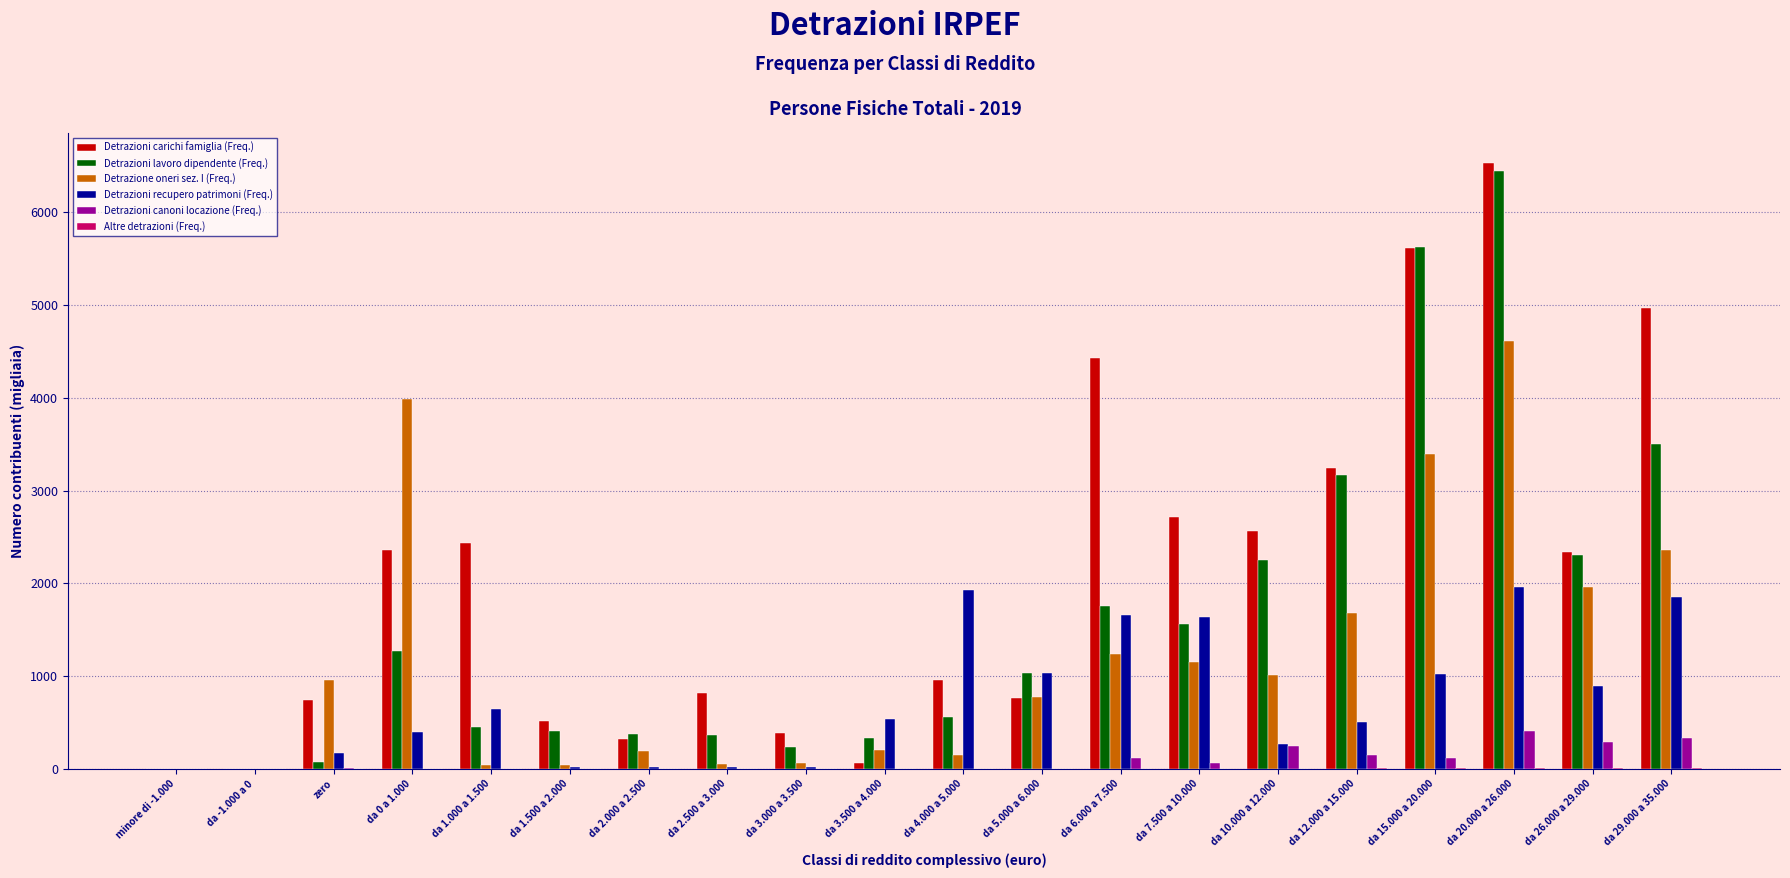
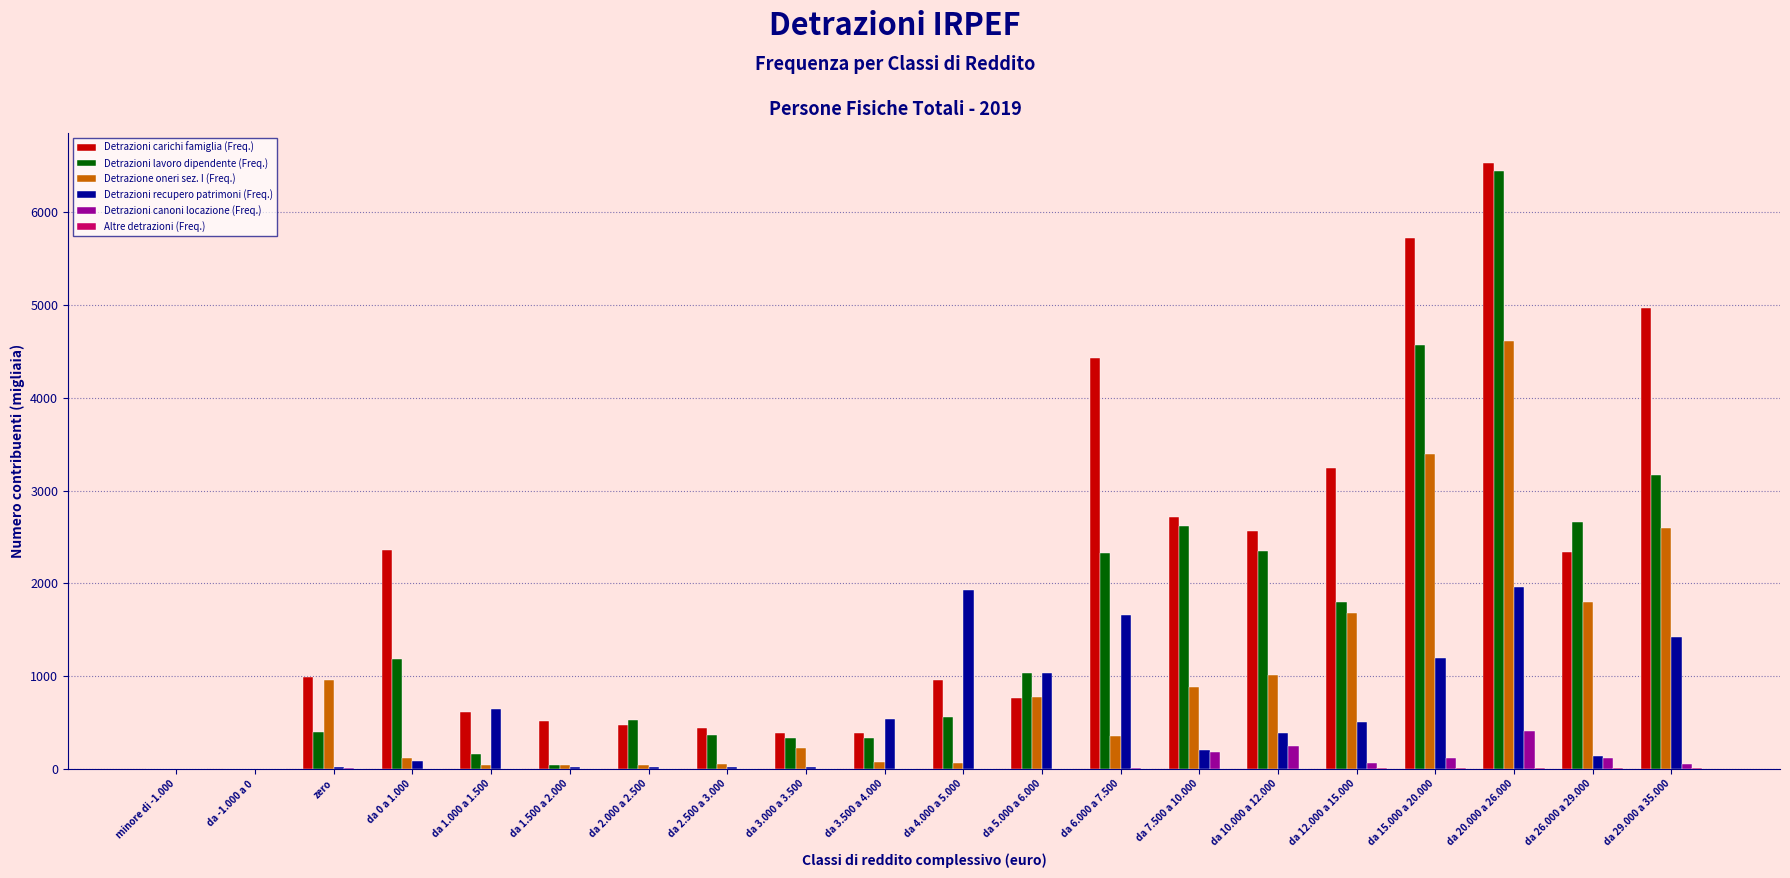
  {
    "Detrazioni carichi famiglia (Freq.)": {
-     "zero": 700,
+     "zero": 1000,
      "da 0 a 1.000": 2400,
-     "da 1.000 a 1.500": 2400,
+     "da 1.000 a 1.500": 600,
      "da 1.500 a 2.000": 500,
-     "da 2.000 a 2.500": 300,
-     "da 2.500 a 3.000": 800,
+     "da 2.000 a 2.500": 500,
+     "da 2.500 a 3.000": 400,
      "da 3.000 a 3.500": 400,
-     "da 3.500 a 4.000": 100,
+     "da 3.500 a 4.000": 400,
      "da 4.000 a 5.000": 1000,
      "da 5.000 a 6.000": 800,
      "da 6.000 a 7.500": 4400,
      "da 7.500 a 10.000": 2700,
      "da 10.000 a 12.000": 2600,
      "da 12.000 a 15.000": 3200,
-     "da 15.000 a 20.000": 5600,
+     "da 15.000 a 20.000": 5700,
      "da 20.000 a 26.000": 6500,
      "da 26.000 a 29.000": 2300,
      "da 29.000 a 35.000": 5000
    },
    "Detrazioni lavoro dipendente (Freq.)": {
-     "zero": 100,
-     "da 0 a 1.000": 1300,
-     "da 1.000 a 1.500": 500,
-     "da 1.500 a 2.000": 400,
-     "da 2.000 a 2.500": 400,
+     "zero": 400,
+     "da 0 a 1.000": 1200,
+     "da 1.000 a 1.500": 200,
+     "da 1.500 a 2.000": 0,
+     "da 2.000 a 2.500": 500,
      "da 2.500 a 3.000": 400,
-     "da 3.000 a 3.500": 200,
+     "da 3.000 a 3.500": 300,
      "da 3.500 a 4.000": 300,
      "da 4.000 a 5.000": 600,
      "da 5.000 a 6.000": 1000,
-     "da 6.000 a 7.500": 1800,
-     "da 7.500 a 10.000": 1600,
-     "da 10.000 a 12.000": 2300,
-     "da 12.000 a 15.000": 3200,
-     "da 15.000 a 20.000": 5600,
+     "da 6.000 a 7.500": 2300,
+     "da 7.500 a 10.000": 2600,
+     "da 10.000 a 12.000": 2400,
+     "da 12.000 a 15.000": 1800,
+     "da 15.000 a 20.000": 4600,
      "da 20.000 a 26.000": 6400,
-     "da 26.000 a 29.000": 2300,
-     "da 29.000 a 35.000": 3500
+     "da 26.000 a 29.000": 2700,
+     "da 29.000 a 35.000": 3200
    },
    "Detrazione oneri sez. I (Freq.)": {
      "zero": 1000,
-     "da 0 a 1.000": 4000,
+     "da 0 a 1.000": 100,
      "da 1.000 a 1.500": 0,
      "da 1.500 a 2.000": 0,
-     "da 2.000 a 2.500": 200,
+     "da 2.000 a 2.500": 0,
      "da 2.500 a 3.000": 100,
-     "da 3.000 a 3.500": 100,
-     "da 3.500 a 4.000": 200,
-     "da 4.000 a 5.000": 200,
+     "da 3.000 a 3.500": 200,
+     "da 3.500 a 4.000": 100,
+     "da 4.000 a 5.000": 100,
      "da 5.000 a 6.000": 800,
-     "da 6.000 a 7.500": 1200,
-     "da 7.500 a 10.000": 1200,
+     "da 6.000 a 7.500": 400,
+     "da 7.500 a 10.000": 900,
      "da 10.000 a 12.000": 1000,
      "da 12.000 a 15.000": 1700,
      "da 15.000 a 20.000": 3400,
      "da 20.000 a 26.000": 4600,
-     "da 26.000 a 29.000": 2000,
-     "da 29.000 a 35.000": 2400
+     "da 26.000 a 29.000": 1800,
+     "da 29.000 a 35.000": 2600
    },
    "Detrazioni recupero patrimoni (Freq.)": {
-     "zero": 200,
-     "da 0 a 1.000": 400,
+     "zero": 0,
+     "da 0 a 1.000": 100,
      "da 1.000 a 1.500": 600,
      "da 3.500 a 4.000": 500,
      "da 4.000 a 5.000": 1900,
      "da 5.000 a 6.000": 1000,
      "da 6.000 a 7.500": 1700,
-     "da 7.500 a 10.000": 1600,
-     "da 10.000 a 12.000": 300,
+     "da 7.500 a 10.000": 200,
+     "da 10.000 a 12.000": 400,
      "da 12.000 a 15.000": 500,
-     "da 15.000 a 20.000": 1000,
+     "da 15.000 a 20.000": 1200,
      "da 20.000 a 26.000": 2000,
-     "da 26.000 a 29.000": 900,
-     "da 29.000 a 35.000": 1900
+     "da 26.000 a 29.000": 100,
+     "da 29.000 a 35.000": 1400
    },
    "Detrazioni canoni locazione (Freq.)": {
      "minore di -1.000": 0,
      "da -1.000 a 0": 0,
-     "da 6.000 a 7.500": 100,
-     "da 7.500 a 10.000": 100,
+     "da 6.000 a 7.500": 0,
+     "da 7.500 a 10.000": 200,
      "da 10.000 a 12.000": 200,
-     "da 12.000 a 15.000": 200,
+     "da 12.000 a 15.000": 100,
      "da 15.000 a 20.000": 100,
      "da 20.000 a 26.000": 400,
-     "da 26.000 a 29.000": 300,
-     "da 29.000 a 35.000": 300
+     "da 26.000 a 29.000": 100,
+     "da 29.000 a 35.000": 100
    }
  }
